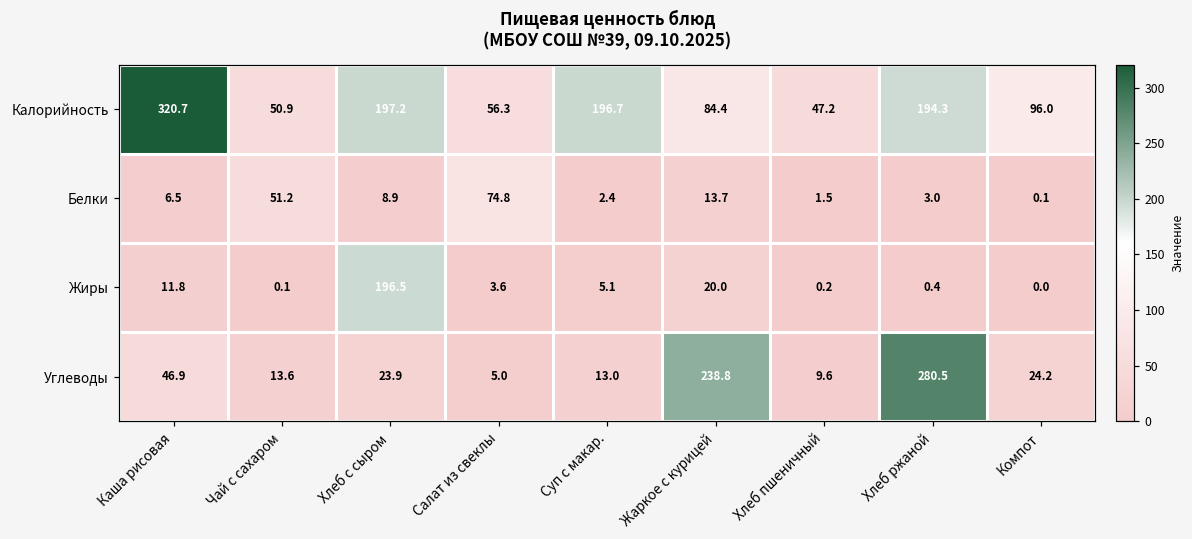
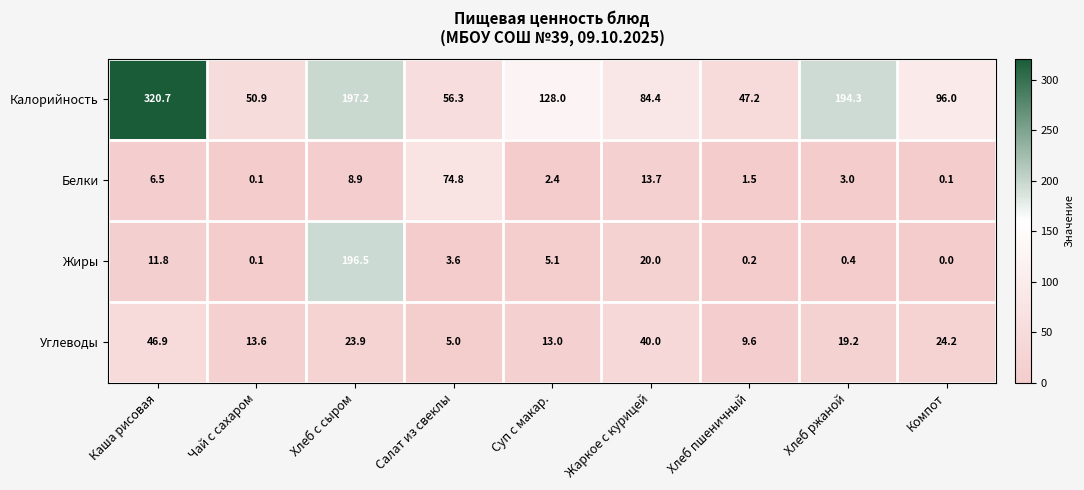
  {
    "Калорийность": {
      "Каша рисовая": 320.7,
      "Чай с сахаром": 50.9,
      "Хлеб с сыром": 197.2,
      "Салат из свеклы": 56.3,
-     "Суп с макар.": 196.7,
+     "Суп с макар.": 128.0,
      "Жаркое с курицей": 84.4,
      "Хлеб пшеничный": 47.2,
      "Хлеб ржаной": 194.3,
      "Компот": 96.0
    },
    "Белки": {
      "Каша рисовая": 6.5,
-     "Чай с сахаром": 51.2,
+     "Чай с сахаром": 0.1,
      "Хлеб с сыром": 8.9,
      "Салат из свеклы": 74.8,
      "Суп с макар.": 2.4,
      "Жаркое с курицей": 13.7,
      "Хлеб пшеничный": 1.5,
      "Хлеб ржаной": 3.0,
      "Компот": 0.1
    },
    "Жиры": {
      "Каша рисовая": 11.8,
      "Чай с сахаром": 0.1,
      "Хлеб с сыром": 196.5,
      "Салат из свеклы": 3.6,
      "Суп с макар.": 5.1,
      "Жаркое с курицей": 20.0,
      "Хлеб пшеничный": 0.2,
      "Хлеб ржаной": 0.4,
      "Компот": 0.0
    },
    "Углеводы": {
      "Каша рисовая": 46.9,
      "Чай с сахаром": 13.6,
      "Хлеб с сыром": 23.9,
      "Салат из свеклы": 5.0,
      "Суп с макар.": 13.0,
-     "Жаркое с курицей": 238.8,
+     "Жаркое с курицей": 40.0,
      "Хлеб пшеничный": 9.6,
-     "Хлеб ржаной": 280.5,
+     "Хлеб ржаной": 19.2,
      "Компот": 24.2
    }
  }
